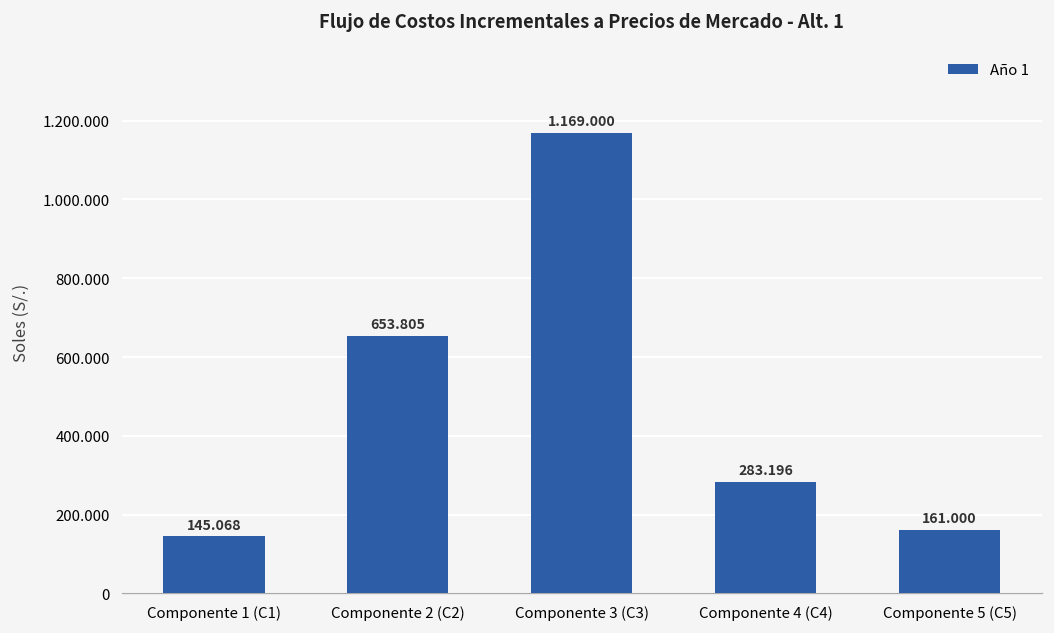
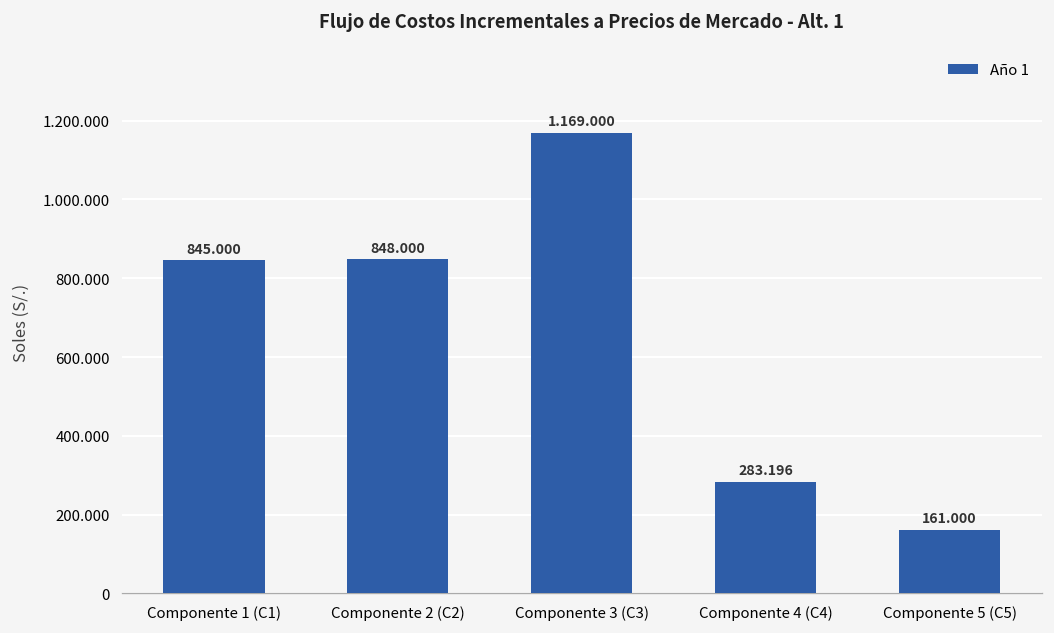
  {
-   "Componente 1 (C1)": 145.068,
-   "Componente 2 (C2)": 653.805
+   "Componente 1 (C1)": 845.000,
+   "Componente 2 (C2)": 848.000
  }
